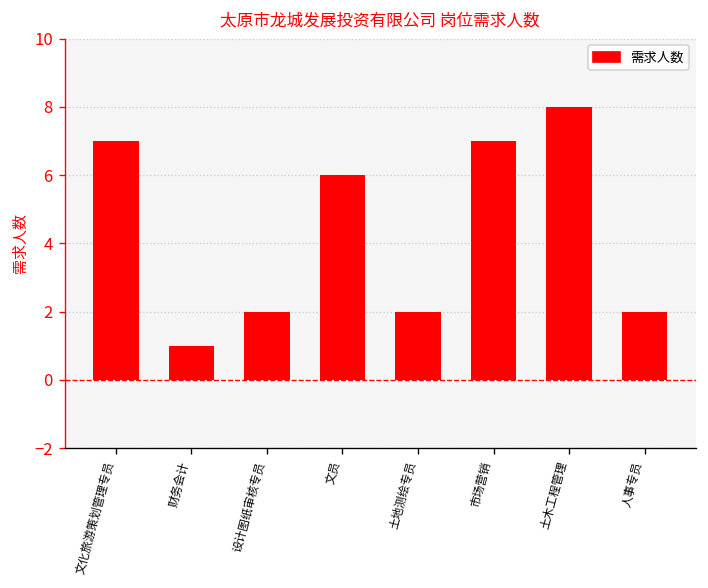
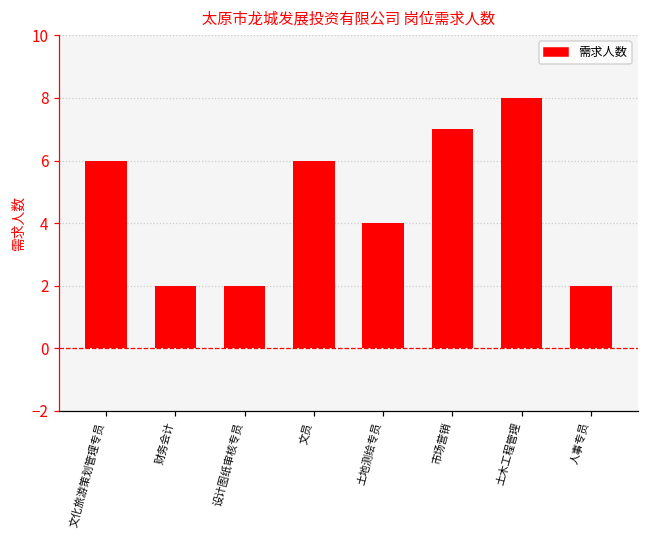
  {
-   "文化旅游策划管理专员": 7,
-   "财务会计": 1,
+   "文化旅游策划管理专员": 6,
+   "财务会计": 2,
    "设计图纸审核专员": 2,
    "文员": 6,
-   "土地测绘专员": 2,
+   "土地测绘专员": 4,
    "市场营销": 7,
    "土木工程管理": 8,
    "人事专员": 2
  }
